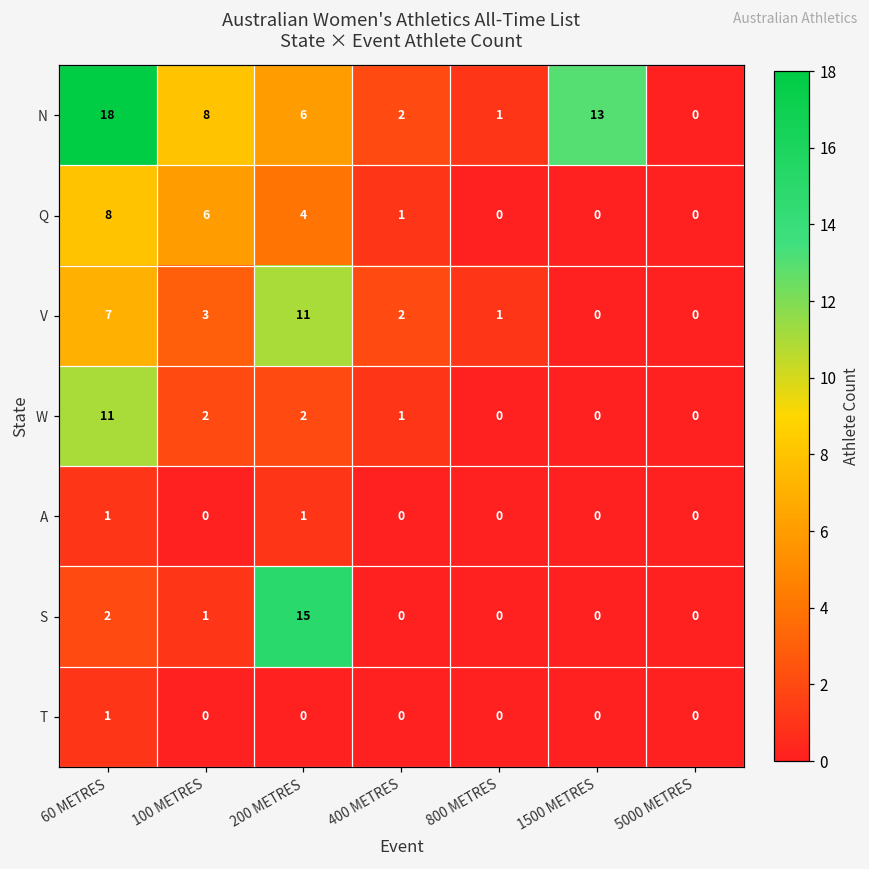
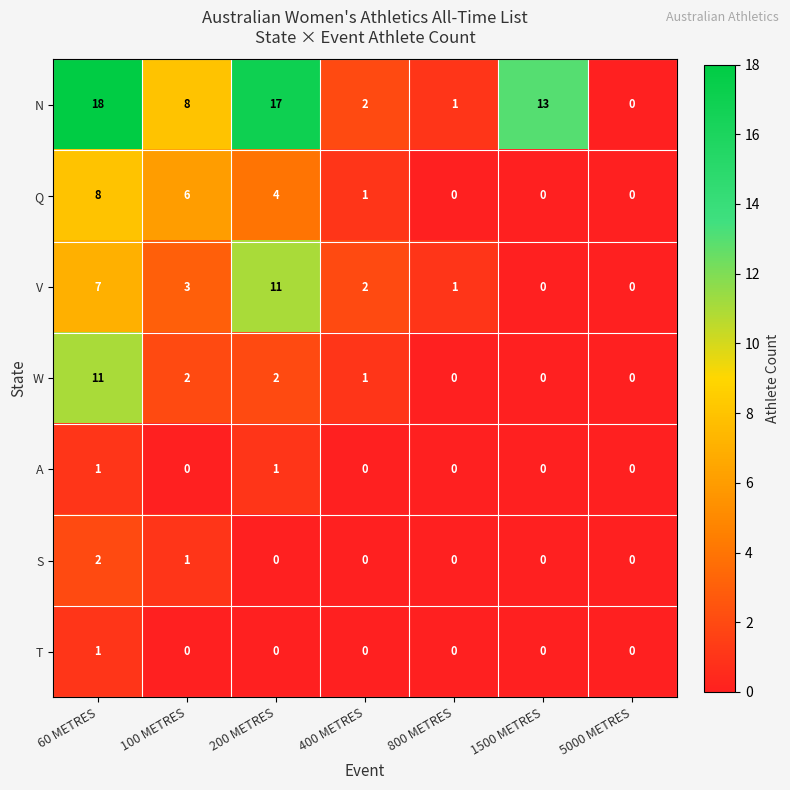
  {
    "N": {
      "60 METRES": 18,
      "100 METRES": 8,
-     "200 METRES": 6,
+     "200 METRES": 17,
      "400 METRES": 2,
      "800 METRES": 1,
      "1500 METRES": 13,
      "5000 METRES": 0
    },
    "Q": {
      "60 METRES": 8,
      "100 METRES": 6,
      "200 METRES": 4,
      "400 METRES": 1,
      "800 METRES": 0,
      "1500 METRES": 0,
      "5000 METRES": 0
    },
    "V": {
      "60 METRES": 7,
      "100 METRES": 3,
      "200 METRES": 11,
      "400 METRES": 2,
      "800 METRES": 1,
      "1500 METRES": 0,
      "5000 METRES": 0
    },
    "W": {
      "60 METRES": 11,
      "100 METRES": 2,
      "200 METRES": 2,
      "400 METRES": 1,
      "800 METRES": 0,
      "1500 METRES": 0,
      "5000 METRES": 0
    },
    "A": {
      "60 METRES": 1,
      "100 METRES": 0,
      "200 METRES": 1,
      "400 METRES": 0,
      "800 METRES": 0,
      "1500 METRES": 0,
      "5000 METRES": 0
    },
    "S": {
      "60 METRES": 2,
      "100 METRES": 1,
-     "200 METRES": 15,
+     "200 METRES": 0,
      "400 METRES": 0,
      "800 METRES": 0,
      "1500 METRES": 0,
      "5000 METRES": 0
    },
    "T": {
      "60 METRES": 1,
      "100 METRES": 0,
      "200 METRES": 0,
      "400 METRES": 0,
      "800 METRES": 0,
      "1500 METRES": 0,
      "5000 METRES": 0
    }
  }
